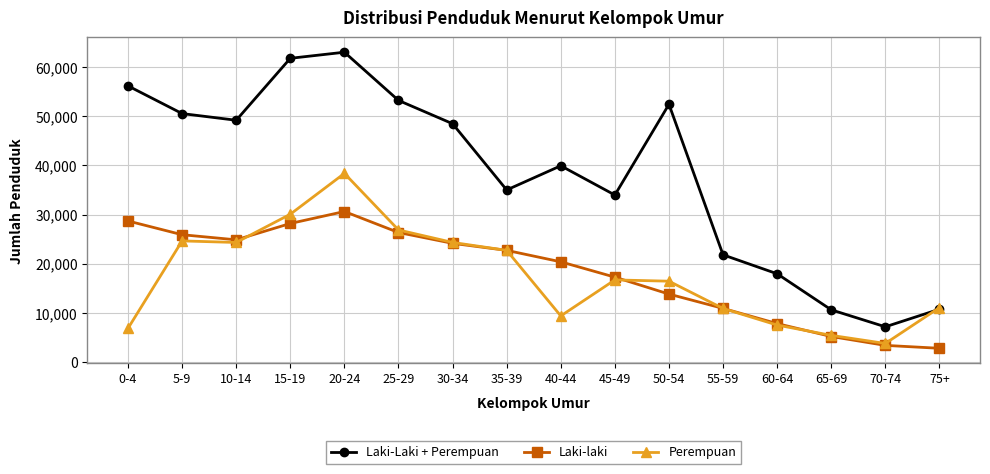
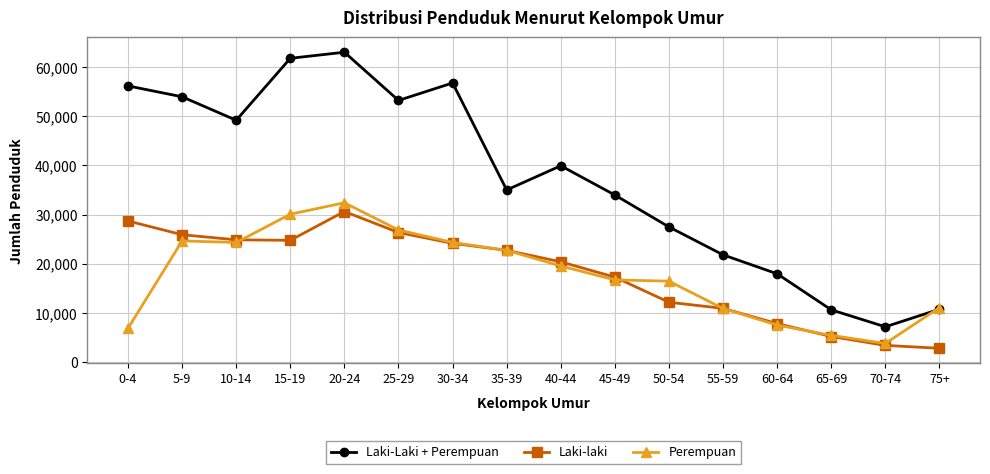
  {
    "Laki-Laki + Perempuan": {
      "0-4": "56,000",
-     "5-9": "51,000",
+     "5-9": "54,000",
      "10-14": "49,000",
      "15-19": "62,000",
      "20-24": "63,000",
      "25-29": "53,000",
-     "30-34": "48,000",
+     "30-34": "57,000",
      "35-39": "35,000",
      "40-44": "40,000",
      "45-49": "34,000",
-     "50-54": "52,000",
+     "50-54": "27,000",
      "55-59": "22,000",
      "60-64": "18,000",
      "65-69": "11,000",
      "70-74": "7,000"
    },
    "Laki-laki": {
      "0-4": "29,000",
      "5-9": "26,000",
      "10-14": "25,000",
-     "15-19": "28,000",
+     "15-19": "25,000",
      "20-24": "31,000",
      "25-29": "26,000",
      "40-44": "20,000",
      "45-49": "17,000",
-     "50-54": "14,000",
+     "50-54": "12,000",
      "75+": "3,000"
    },
    "Perempuan": {
      "0-4": "7,000",
      "5-9": "25,000",
      "10-14": "24,000",
      "15-19": "30,000",
-     "20-24": "38,000",
+     "20-24": "32,000",
      "25-29": "27,000",
-     "40-44": "9,000",
+     "40-44": "20,000",
      "45-49": "17,000",
      "50-54": "16,000"
    }
  }
